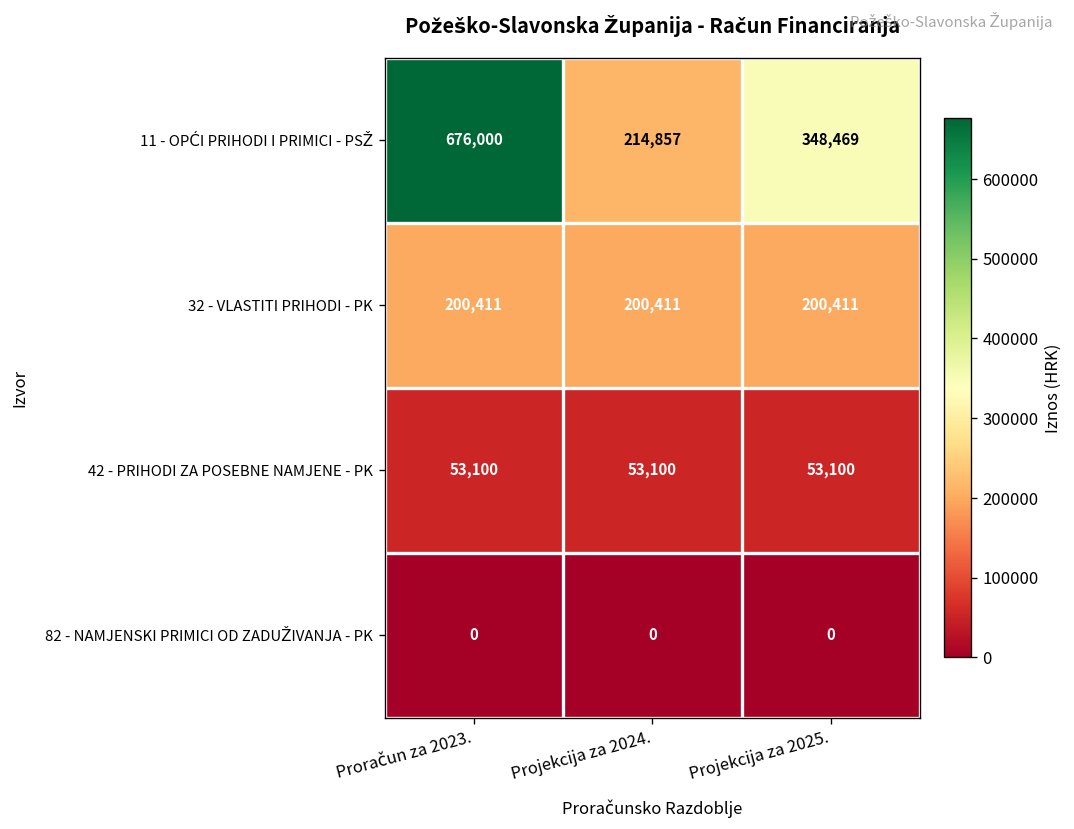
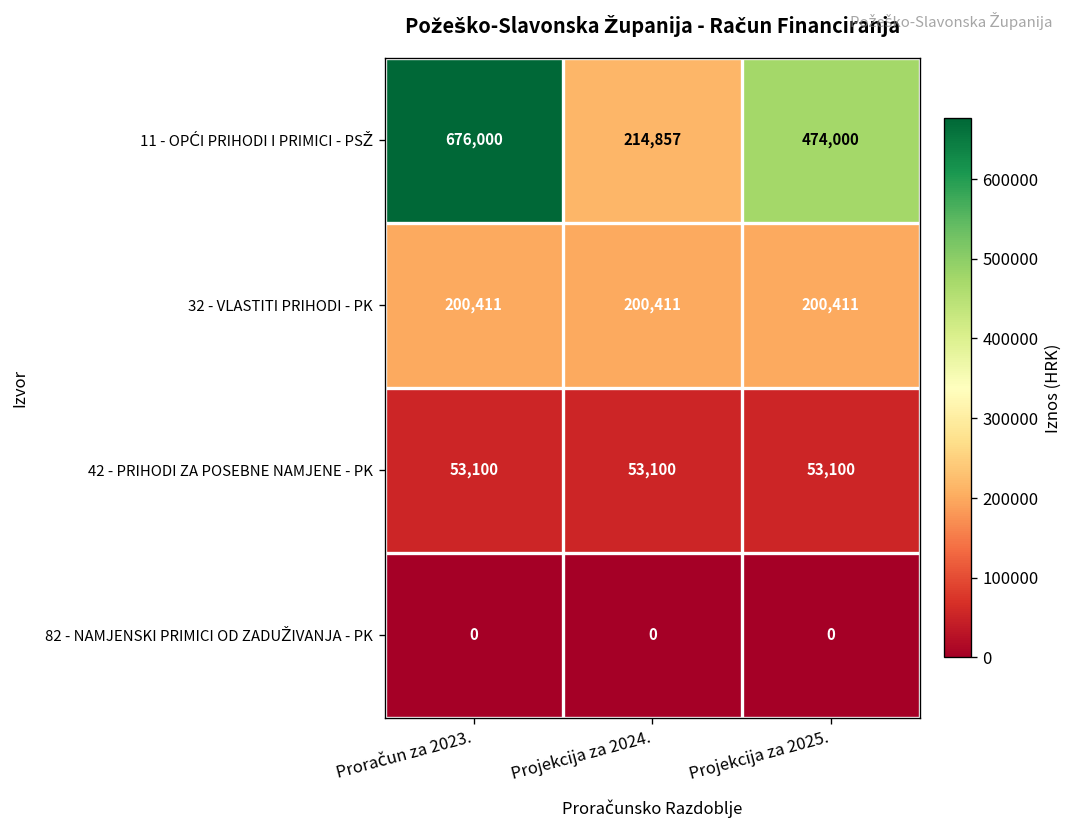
  {
    "11 - OPĆI PRIHODI I PRIMICI - PSŽ": {
      "Proračun za 2023.": "676,000",
      "Projekcija za 2024.": "214,857",
-     "Projekcija za 2025.": "348,469"
+     "Projekcija za 2025.": "474,000"
    },
    "32 - VLASTITI PRIHODI - PK": {
      "Proračun za 2023.": "200,411",
      "Projekcija za 2024.": "200,411",
      "Projekcija za 2025.": "200,411"
    },
    "42 - PRIHODI ZA POSEBNE NAMJENE - PK": {
      "Proračun za 2023.": "53,100",
      "Projekcija za 2024.": "53,100",
      "Projekcija za 2025.": "53,100"
    },
    "82 - NAMJENSKI PRIMICI OD ZADUŽIVANJA - PK": {
      "Proračun za 2023.": "0",
      "Projekcija za 2024.": "0",
      "Projekcija za 2025.": "0"
    }
  }
